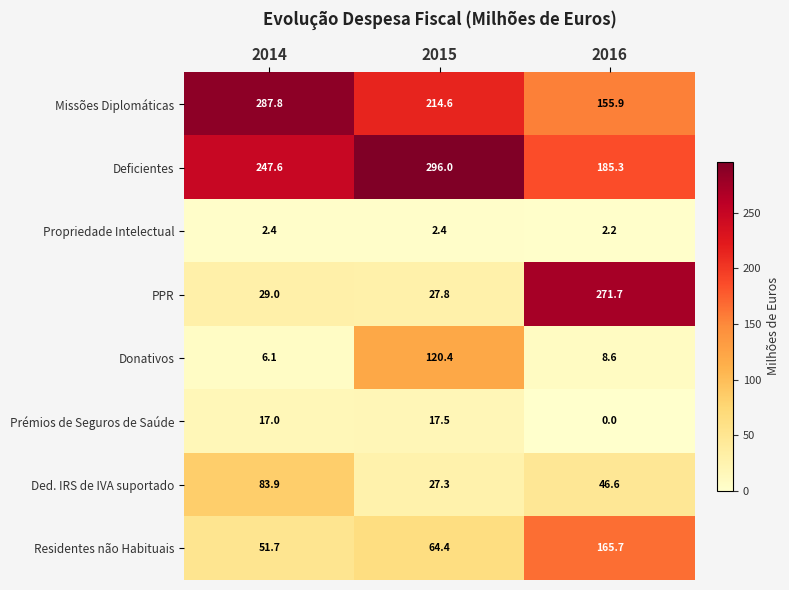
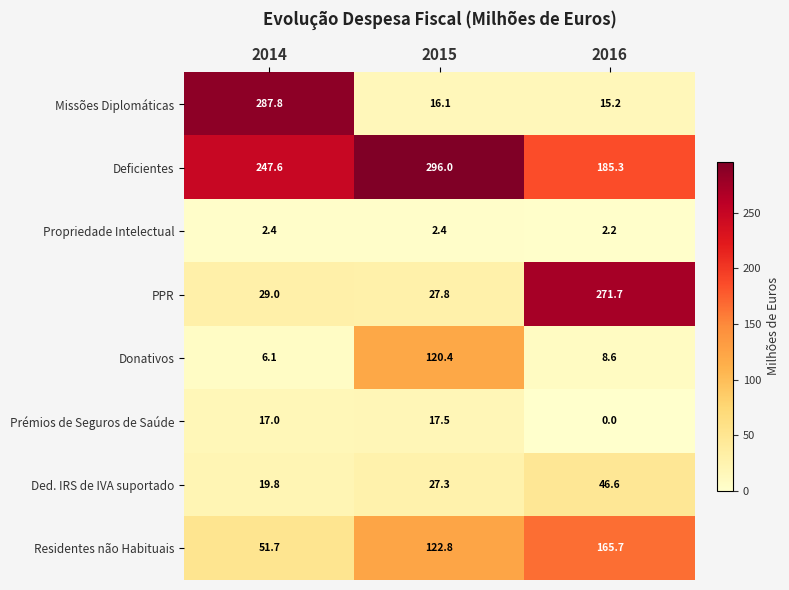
  {
    "Missões Diplomáticas": {
      "2014": 287.8,
-     "2015": 214.6,
-     "2016": 155.9
+     "2015": 16.1,
+     "2016": 15.2
    },
    "Deficientes": {
      "2014": 247.6,
      "2015": 296.0,
      "2016": 185.3
    },
    "Propriedade Intelectual": {
      "2014": 2.4,
      "2015": 2.4,
      "2016": 2.2
    },
    "PPR": {
      "2014": 29.0,
      "2015": 27.8,
      "2016": 271.7
    },
    "Donativos": {
      "2014": 6.1,
      "2015": 120.4,
      "2016": 8.6
    },
    "Prémios de Seguros de Saúde": {
      "2014": 17.0,
      "2015": 17.5,
      "2016": 0.0
    },
    "Ded. IRS de IVA suportado": {
-     "2014": 83.9,
+     "2014": 19.8,
      "2015": 27.3,
      "2016": 46.6
    },
    "Residentes não Habituais": {
      "2014": 51.7,
-     "2015": 64.4,
+     "2015": 122.8,
      "2016": 165.7
    }
  }
